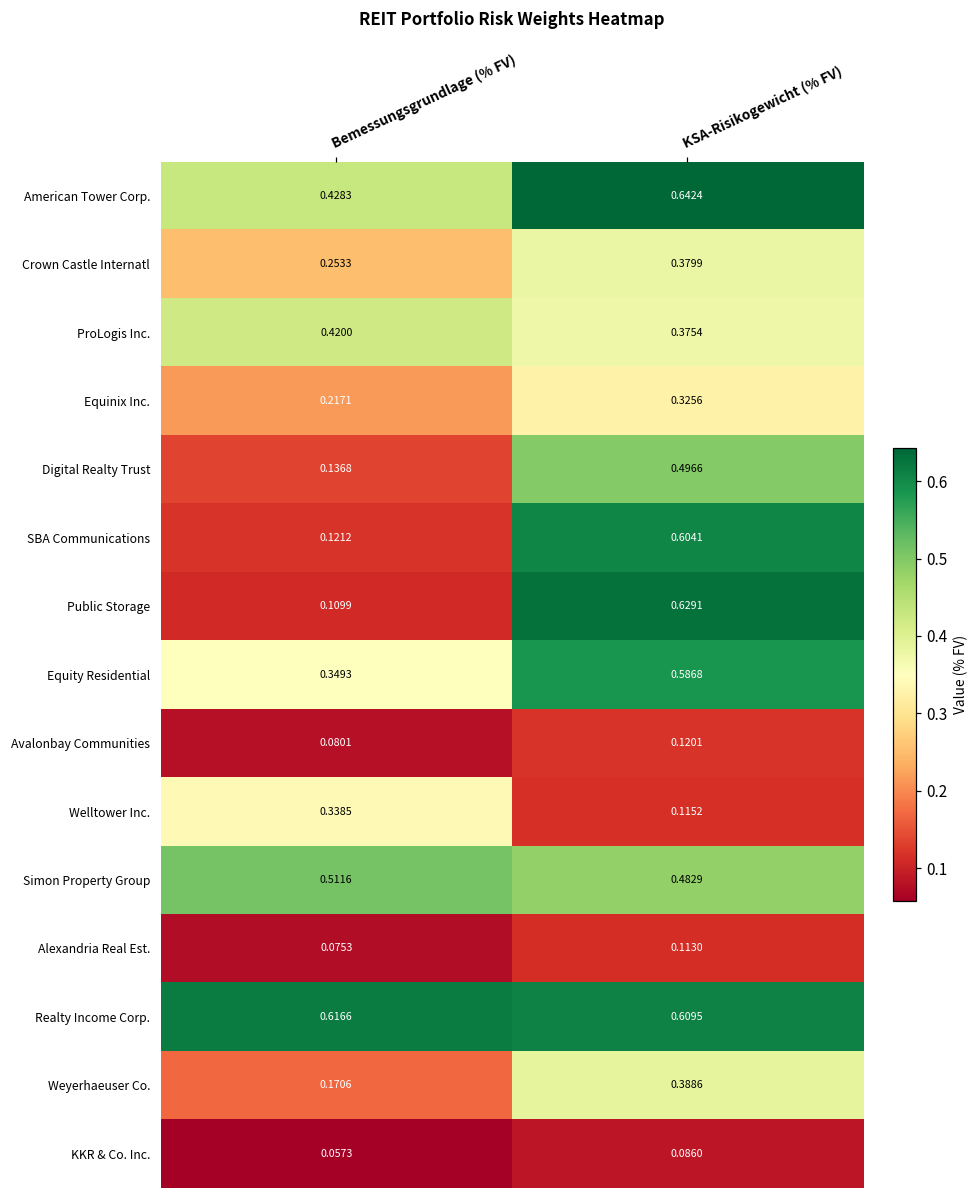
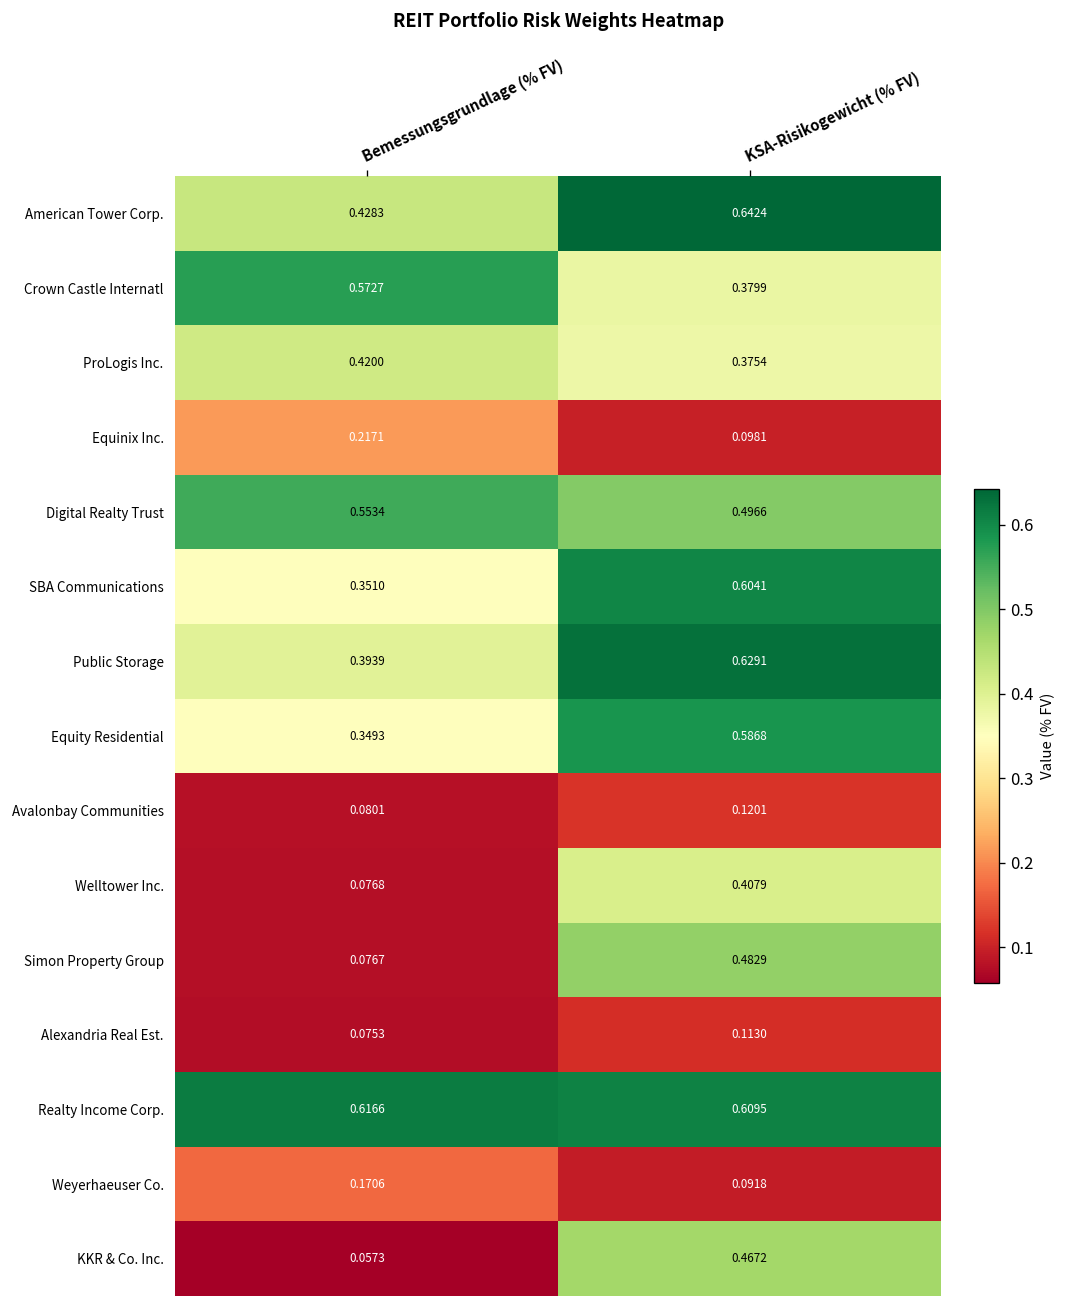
  {
    "American Tower Corp.": {
      "Bemessungsgrundlage (% FV)": 0.4283,
      "KSA-Risikogewicht (% FV)": 0.6424
    },
    "Crown Castle Internatl": {
-     "Bemessungsgrundlage (% FV)": 0.2533,
+     "Bemessungsgrundlage (% FV)": 0.5727,
      "KSA-Risikogewicht (% FV)": 0.3799
    },
    "ProLogis Inc.": {
      "Bemessungsgrundlage (% FV)": 0.4200,
      "KSA-Risikogewicht (% FV)": 0.3754
    },
    "Equinix Inc.": {
      "Bemessungsgrundlage (% FV)": 0.2171,
-     "KSA-Risikogewicht (% FV)": 0.3256
+     "KSA-Risikogewicht (% FV)": 0.0981
    },
    "Digital Realty Trust": {
-     "Bemessungsgrundlage (% FV)": 0.1368,
+     "Bemessungsgrundlage (% FV)": 0.5534,
      "KSA-Risikogewicht (% FV)": 0.4966
    },
    "SBA Communications": {
-     "Bemessungsgrundlage (% FV)": 0.1212,
+     "Bemessungsgrundlage (% FV)": 0.3510,
      "KSA-Risikogewicht (% FV)": 0.6041
    },
    "Public Storage": {
-     "Bemessungsgrundlage (% FV)": 0.1099,
+     "Bemessungsgrundlage (% FV)": 0.3939,
      "KSA-Risikogewicht (% FV)": 0.6291
    },
    "Equity Residential": {
      "Bemessungsgrundlage (% FV)": 0.3493,
      "KSA-Risikogewicht (% FV)": 0.5868
    },
    "Avalonbay Communities": {
      "Bemessungsgrundlage (% FV)": 0.0801,
      "KSA-Risikogewicht (% FV)": 0.1201
    },
    "Welltower Inc.": {
-     "Bemessungsgrundlage (% FV)": 0.3385,
-     "KSA-Risikogewicht (% FV)": 0.1152
+     "Bemessungsgrundlage (% FV)": 0.0768,
+     "KSA-Risikogewicht (% FV)": 0.4079
    },
    "Simon Property Group": {
-     "Bemessungsgrundlage (% FV)": 0.5116,
+     "Bemessungsgrundlage (% FV)": 0.0767,
      "KSA-Risikogewicht (% FV)": 0.4829
    },
    "Alexandria Real Est.": {
      "Bemessungsgrundlage (% FV)": 0.0753,
      "KSA-Risikogewicht (% FV)": 0.1130
    },
    "Realty Income Corp.": {
      "Bemessungsgrundlage (% FV)": 0.6166,
      "KSA-Risikogewicht (% FV)": 0.6095
    },
    "Weyerhaeuser Co.": {
      "Bemessungsgrundlage (% FV)": 0.1706,
-     "KSA-Risikogewicht (% FV)": 0.3886
+     "KSA-Risikogewicht (% FV)": 0.0918
    },
    "KKR & Co. Inc.": {
      "Bemessungsgrundlage (% FV)": 0.0573,
-     "KSA-Risikogewicht (% FV)": 0.0860
+     "KSA-Risikogewicht (% FV)": 0.4672
    }
  }
